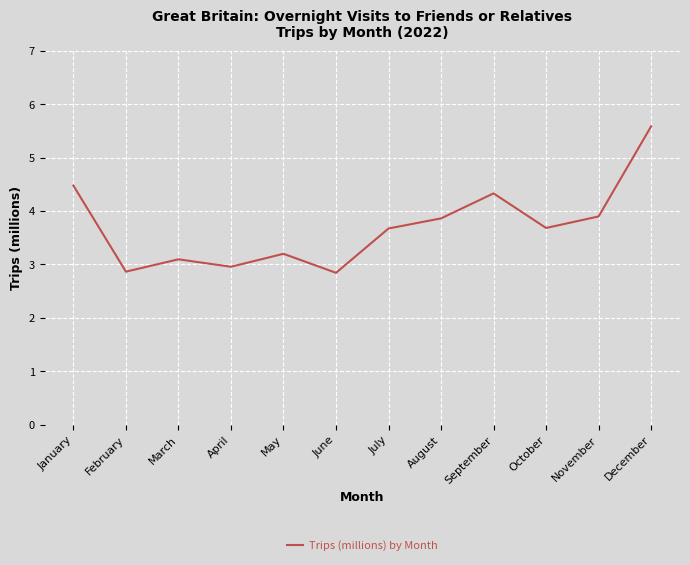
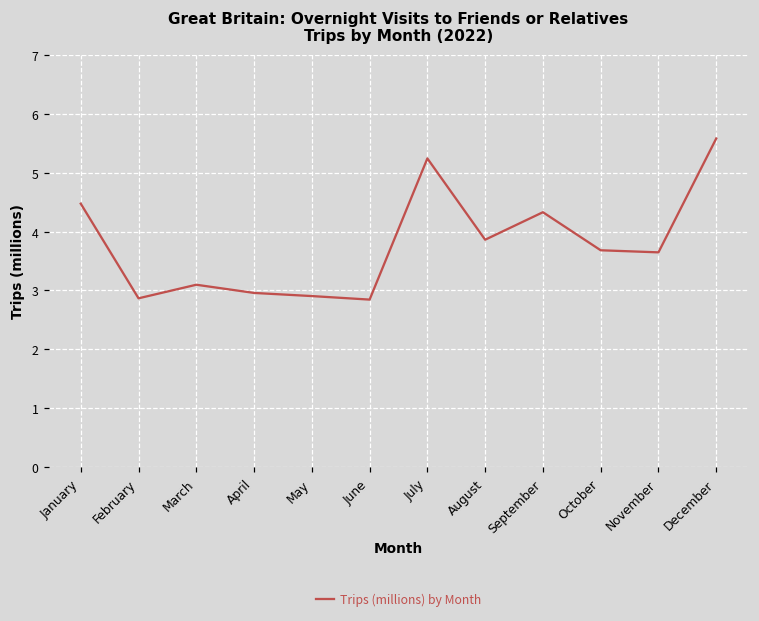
  {
    "January": 4.5,
    "February": 2.9,
    "March": 3.1,
    "April": 3.0,
-   "May": 3.2,
+   "May": 2.9,
    "June": 2.8,
-   "July": 3.7,
+   "July": 5.2,
    "August": 3.9,
    "September": 4.3,
    "October": 3.7,
-   "November": 3.9,
+   "November": 3.6,
    "December": 5.6
  }
